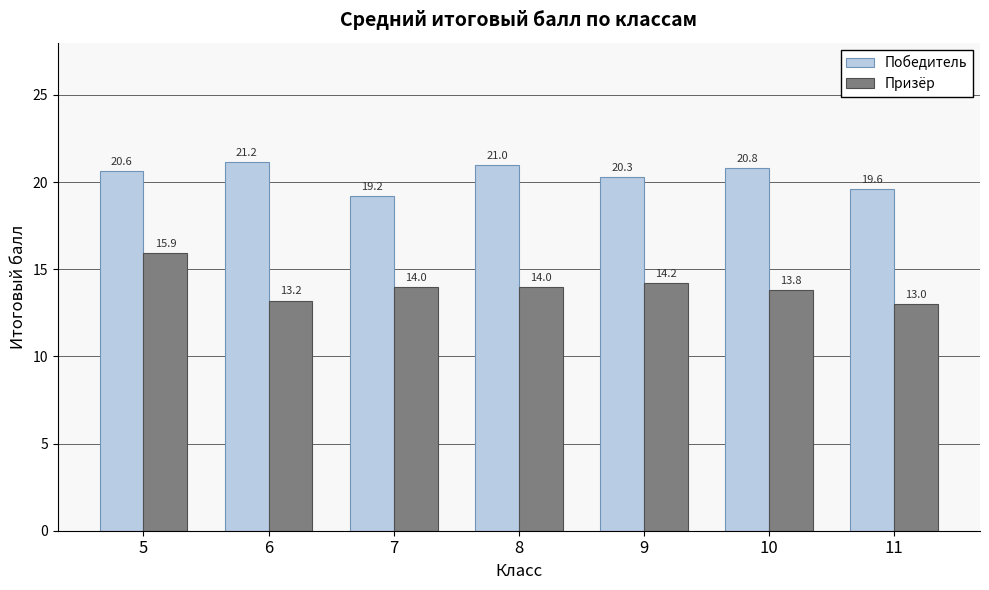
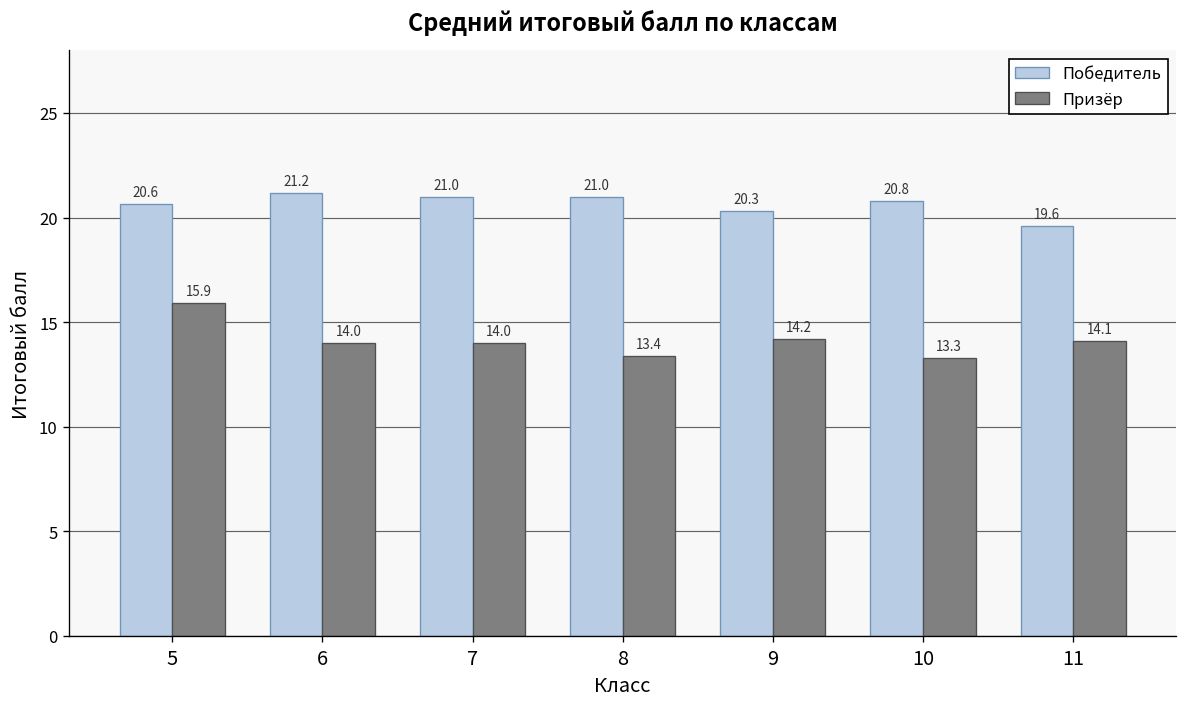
  {
    "Победитель": {
      "5": 20.6,
      "6": 21.2,
-     "7": 19.2,
+     "7": 21.0,
      "8": 21.0,
      "9": 20.3,
      "10": 20.8,
      "11": 19.6
    },
    "Призёр": {
      "5": 15.9,
-     "6": 13.2,
+     "6": 14.0,
      "7": 14.0,
-     "8": 14.0,
+     "8": 13.4,
      "9": 14.2,
-     "10": 13.8,
-     "11": 13.0
+     "10": 13.3,
+     "11": 14.1
    }
  }
